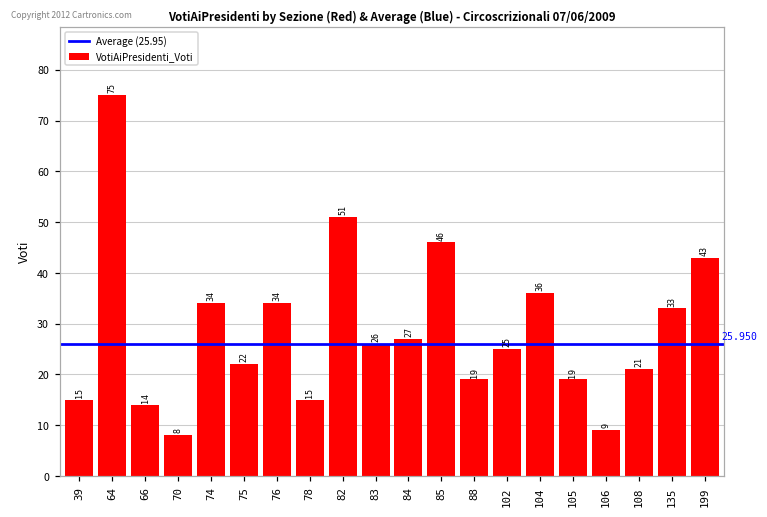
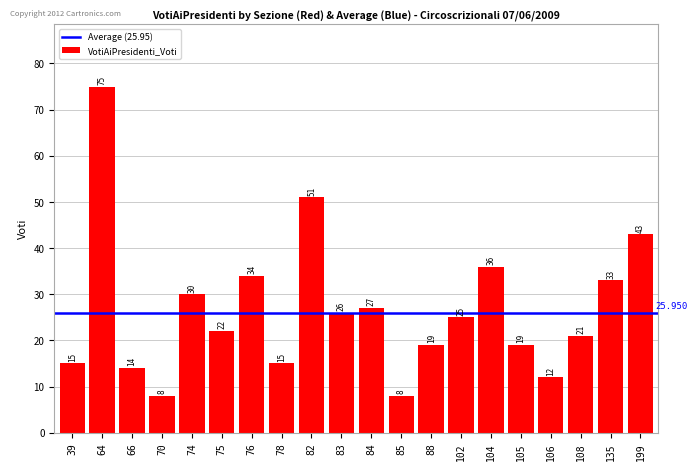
  {
    "39": 15,
    "64": 75,
    "66": 14,
    "70": 8,
-   "74": 34,
+   "74": 30,
    "75": 22,
    "76": 34,
    "78": 15,
    "82": 51,
    "83": 26,
    "84": 27,
-   "85": 46,
+   "85": 8,
    "88": 19,
    "102": 25,
    "104": 36,
    "105": 19,
-   "106": 9,
+   "106": 12,
    "108": 21,
    "135": 33,
    "199": 43
  }
